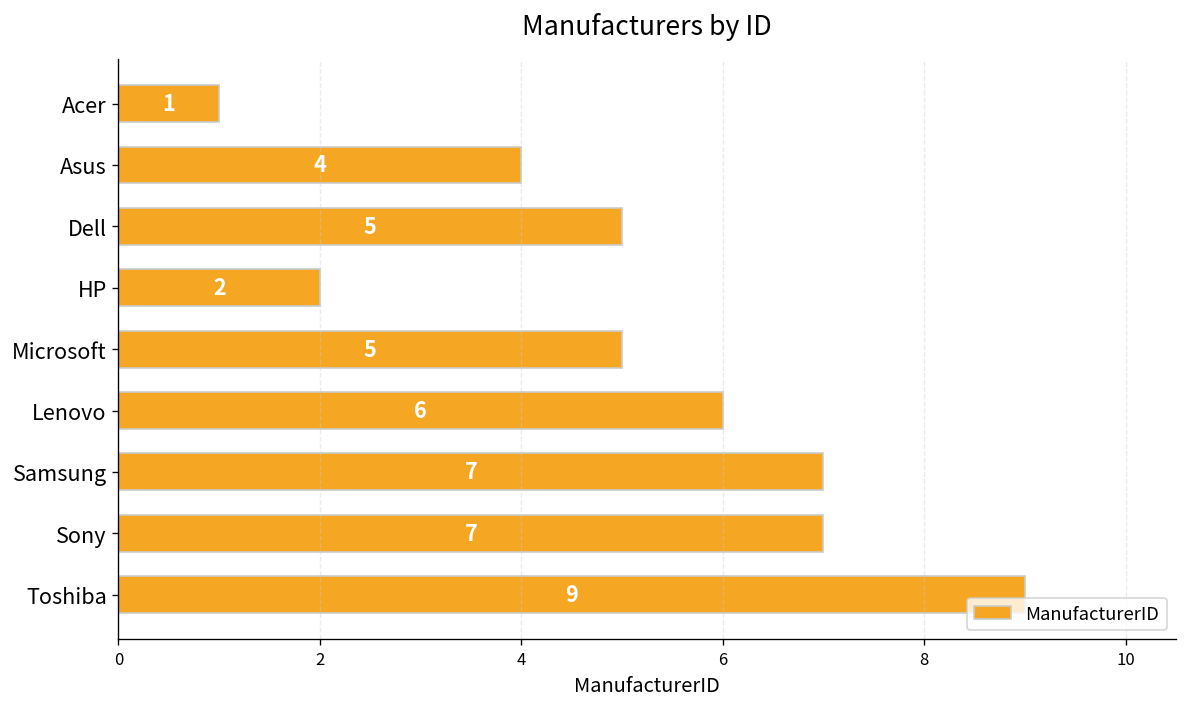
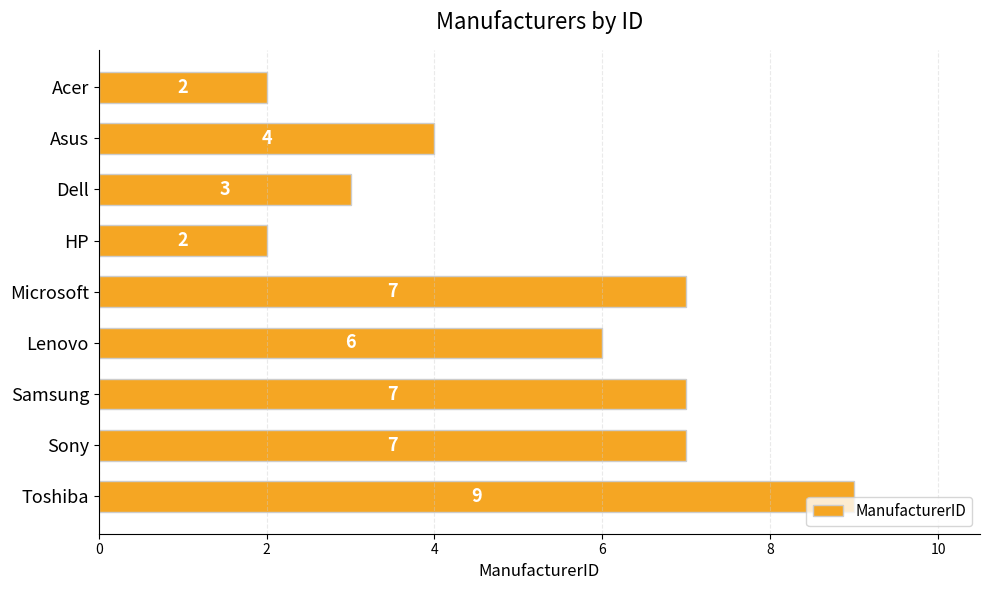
  {
-   "Acer": 1,
+   "Acer": 2,
    "Asus": 4,
-   "Dell": 5,
+   "Dell": 3,
    "HP": 2,
-   "Microsoft": 5,
+   "Microsoft": 7,
    "Lenovo": 6,
    "Samsung": 7,
    "Sony": 7,
    "Toshiba": 9
  }
